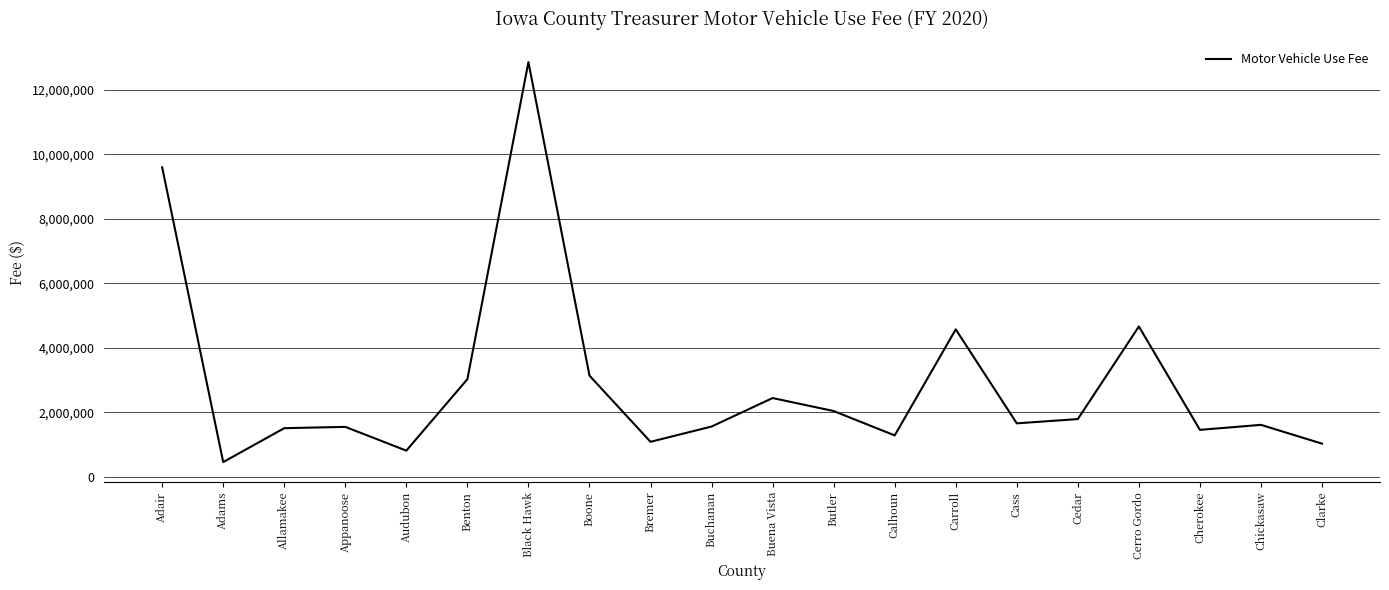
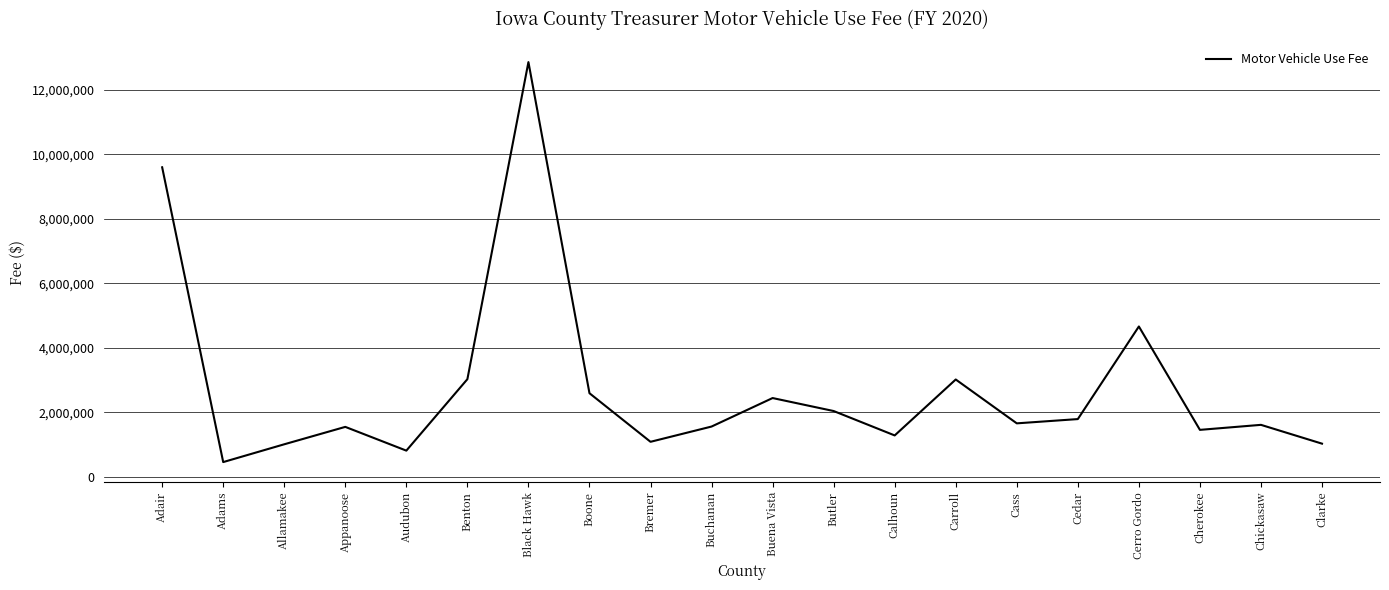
  {
    "Adair": "9,600,000",
    "Adams": "500,000",
-   "Allamakee": "1,500,000",
+   "Allamakee": "1,000,000",
    "Appanoose": "1,600,000",
    "Audubon": "800,000",
    "Benton": "3,000,000",
    "Black Hawk": "12,900,000",
-   "Boone": "3,100,000",
+   "Boone": "2,600,000",
    "Bremer": "1,100,000",
    "Buchanan": "1,600,000",
    "Buena Vista": "2,400,000",
    "Butler": "2,000,000",
    "Calhoun": "1,300,000",
-   "Carroll": "4,600,000",
+   "Carroll": "3,000,000",
    "Cass": "1,700,000",
    "Cedar": "1,800,000",
    "Cerro Gordo": "4,700,000",
    "Cherokee": "1,500,000",
    "Chickasaw": "1,600,000",
    "Clarke": "1,000,000"
  }
